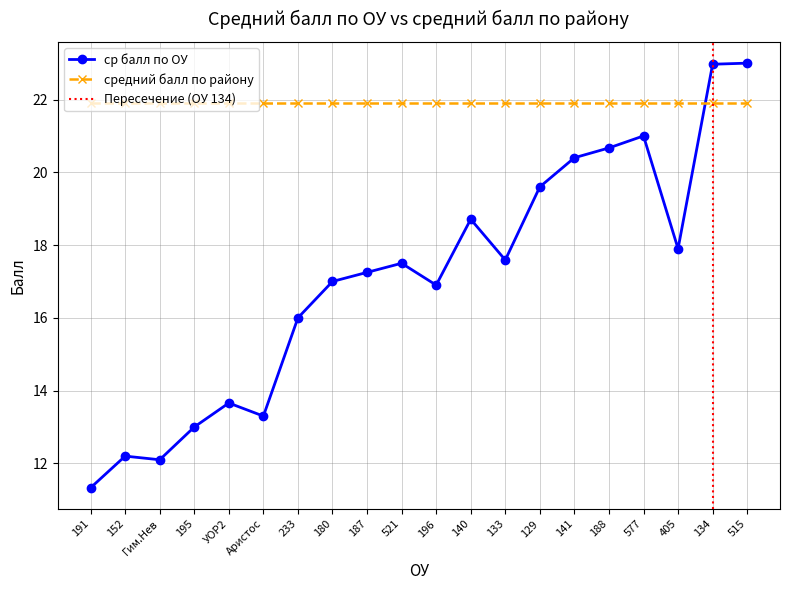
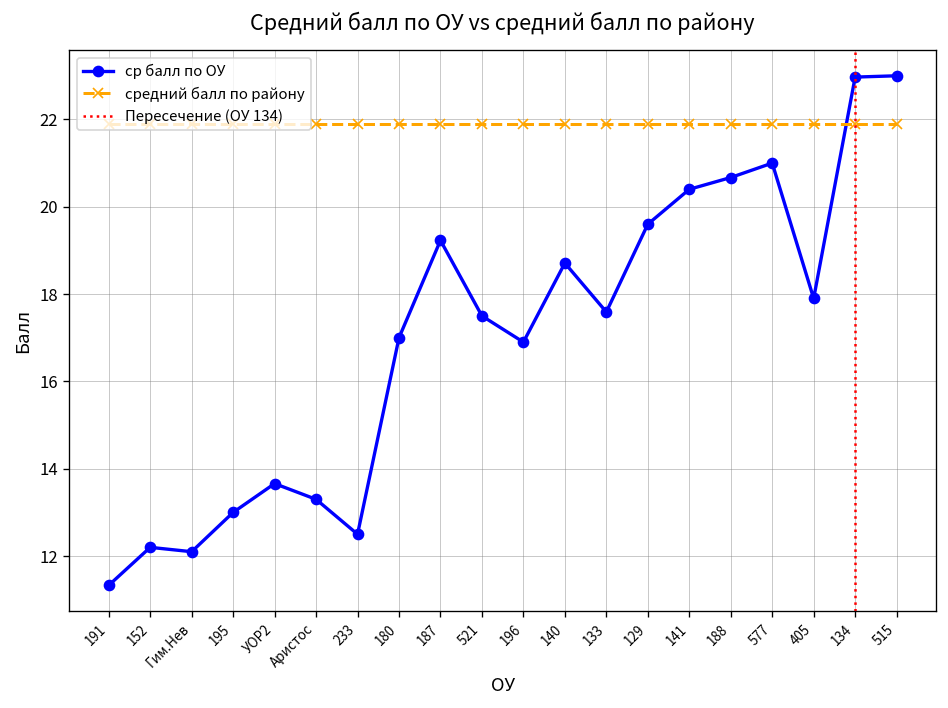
  {
    "ср балл по ОУ": {
      "191": 11.3,
      "152": 12.2,
      "Гим.Нев": 12.1,
      "195": 13.0,
      "УОР2": 13.7,
      "Аристос": 13.3,
-     "233": 16.0,
+     "233": 12.5,
      "180": 17.0,
-     "187": 17.3,
+     "187": 19.2,
      "521": 17.5,
      "196": 16.9,
      "140": 18.7,
      "133": 17.6,
      "129": 19.6,
      "141": 20.4,
      "188": 20.7,
      "577": 21.0,
      "405": 17.9,
      "134": 23.0,
      "515": 23.0
    },
    "средний балл по району": {
      "Аристос": 21.9,
      "233": 21.9,
      "180": 21.9,
      "187": 21.9,
      "521": 21.9,
      "196": 21.9,
      "140": 21.9,
      "133": 21.9,
      "129": 21.9,
      "141": 21.9,
      "188": 21.9,
      "577": 21.9,
      "405": 21.9,
      "134": 21.9,
      "515": 21.9
    }
  }
